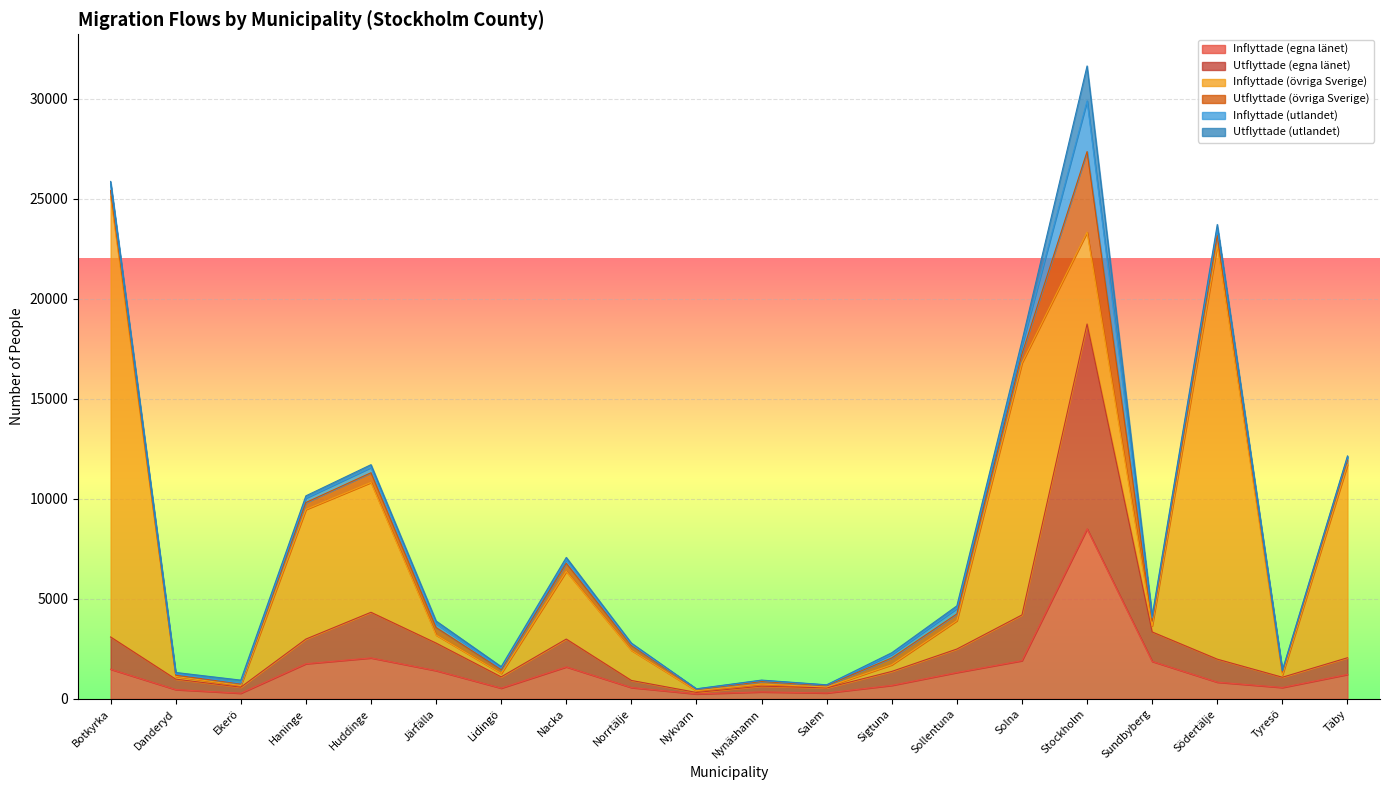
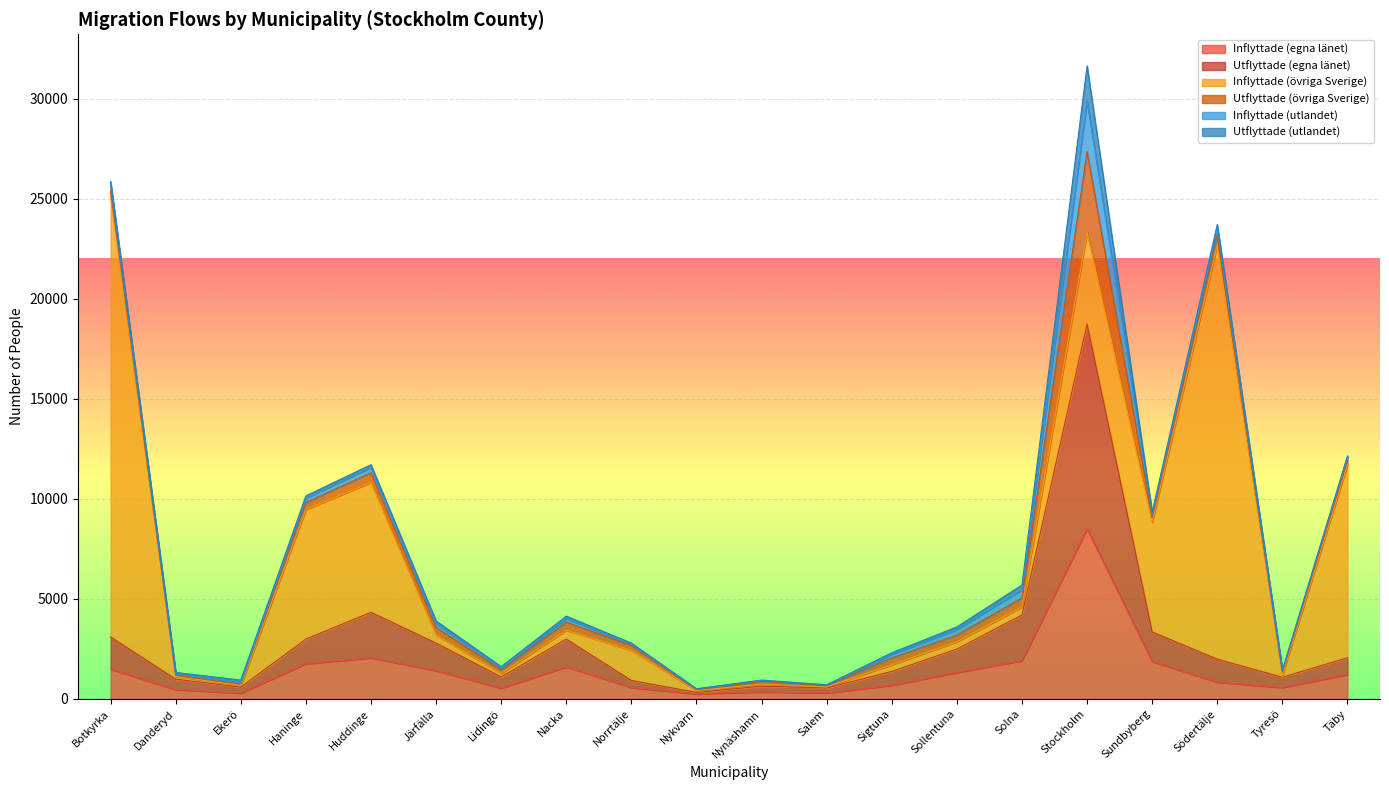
  {
    "Inflyttade (övriga Sverige)": {
      "Botkyrka": 22000,
      "Haninge": 6500,
      "Huddinge": 6500,
      "Järfälla": 400,
      "Lidingö": 200,
-     "Nacka": 3400,
+     "Nacka": 400,
      "Norrtälje": 1500,
      "Sigtuna": 300,
-     "Sollentuna": 1400,
-     "Solna": 12600,
+     "Sollentuna": 400,
+     "Solna": 400,
      "Stockholm": 4600,
-     "Sundbyberg": 300,
+     "Sundbyberg": 5500,
      "Södertälje": 20700,
      "Täby": 9700
    }
  }
